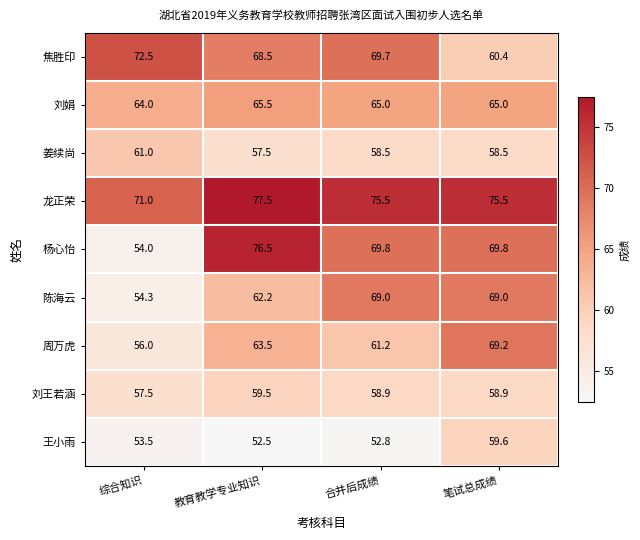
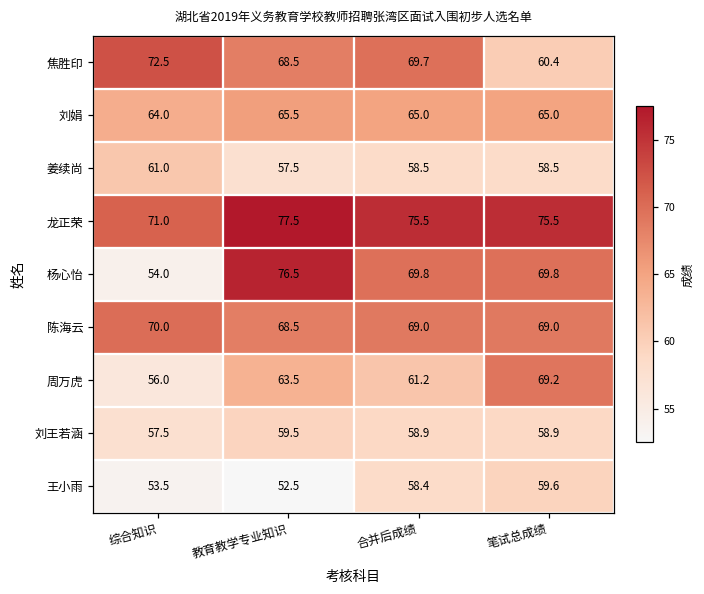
  {
    "焦胜印": {
      "综合知识": 72.5,
      "教育教学专业知识": 68.5,
      "合并后成绩": 69.7,
      "笔试总成绩": 60.4
    },
    "刘娟": {
      "综合知识": 64.0,
      "教育教学专业知识": 65.5,
      "合并后成绩": 65.0,
      "笔试总成绩": 65.0
    },
    "姜续尚": {
      "综合知识": 61.0,
      "教育教学专业知识": 57.5,
      "合并后成绩": 58.5,
      "笔试总成绩": 58.5
    },
    "龙正荣": {
      "综合知识": 71.0,
      "教育教学专业知识": 77.5,
      "合并后成绩": 75.5,
      "笔试总成绩": 75.5
    },
    "杨心怡": {
      "综合知识": 54.0,
      "教育教学专业知识": 76.5,
      "合并后成绩": 69.8,
      "笔试总成绩": 69.8
    },
    "陈海云": {
-     "综合知识": 54.3,
-     "教育教学专业知识": 62.2,
+     "综合知识": 70.0,
+     "教育教学专业知识": 68.5,
      "合并后成绩": 69.0,
      "笔试总成绩": 69.0
    },
    "周万虎": {
      "综合知识": 56.0,
      "教育教学专业知识": 63.5,
      "合并后成绩": 61.2,
      "笔试总成绩": 69.2
    },
    "刘王若涵": {
      "综合知识": 57.5,
      "教育教学专业知识": 59.5,
      "合并后成绩": 58.9,
      "笔试总成绩": 58.9
    },
    "王小雨": {
      "综合知识": 53.5,
      "教育教学专业知识": 52.5,
-     "合并后成绩": 52.8,
+     "合并后成绩": 58.4,
      "笔试总成绩": 59.6
    }
  }
